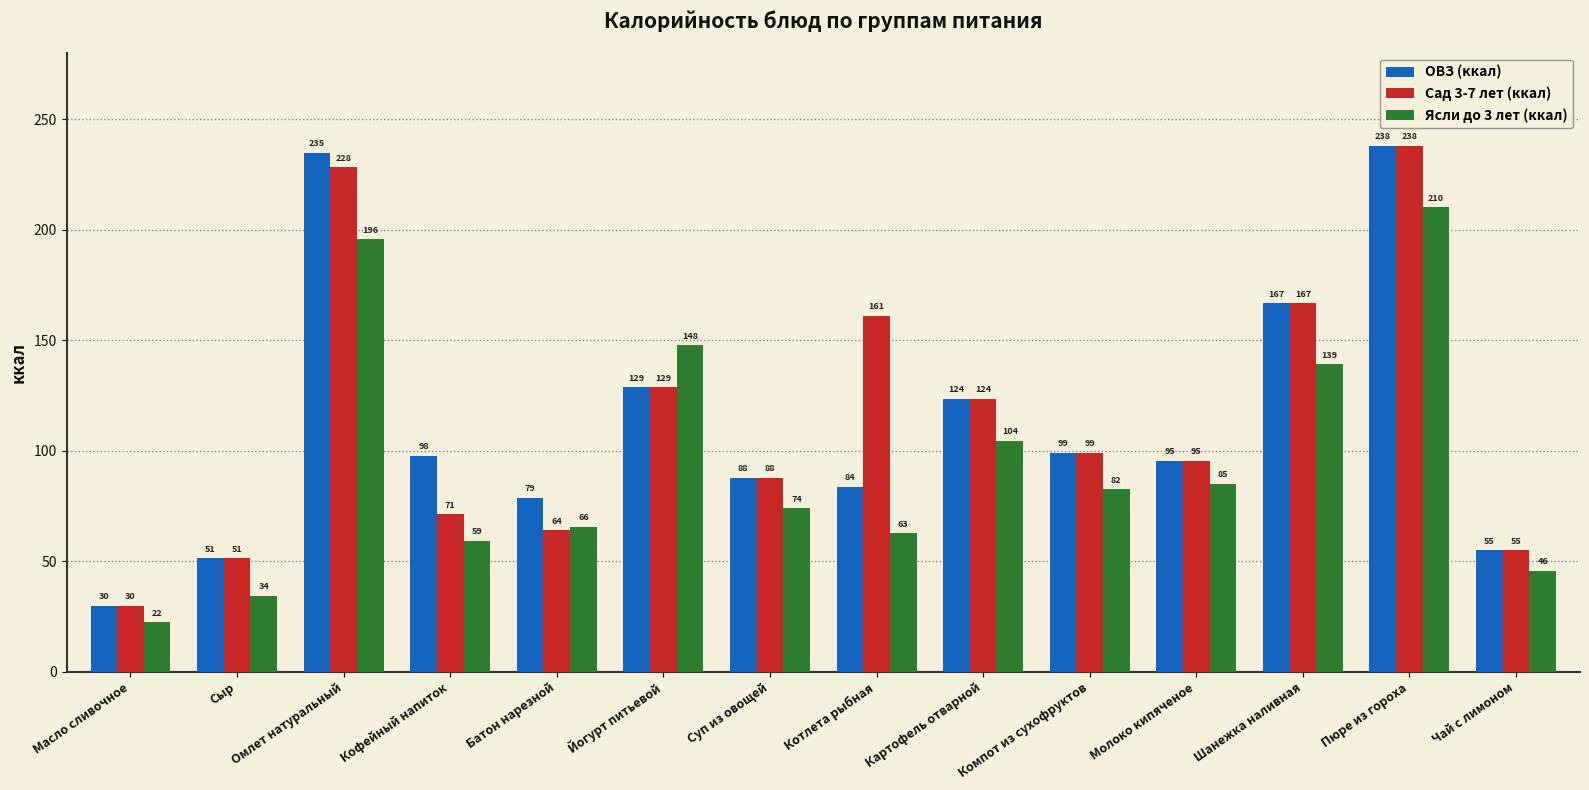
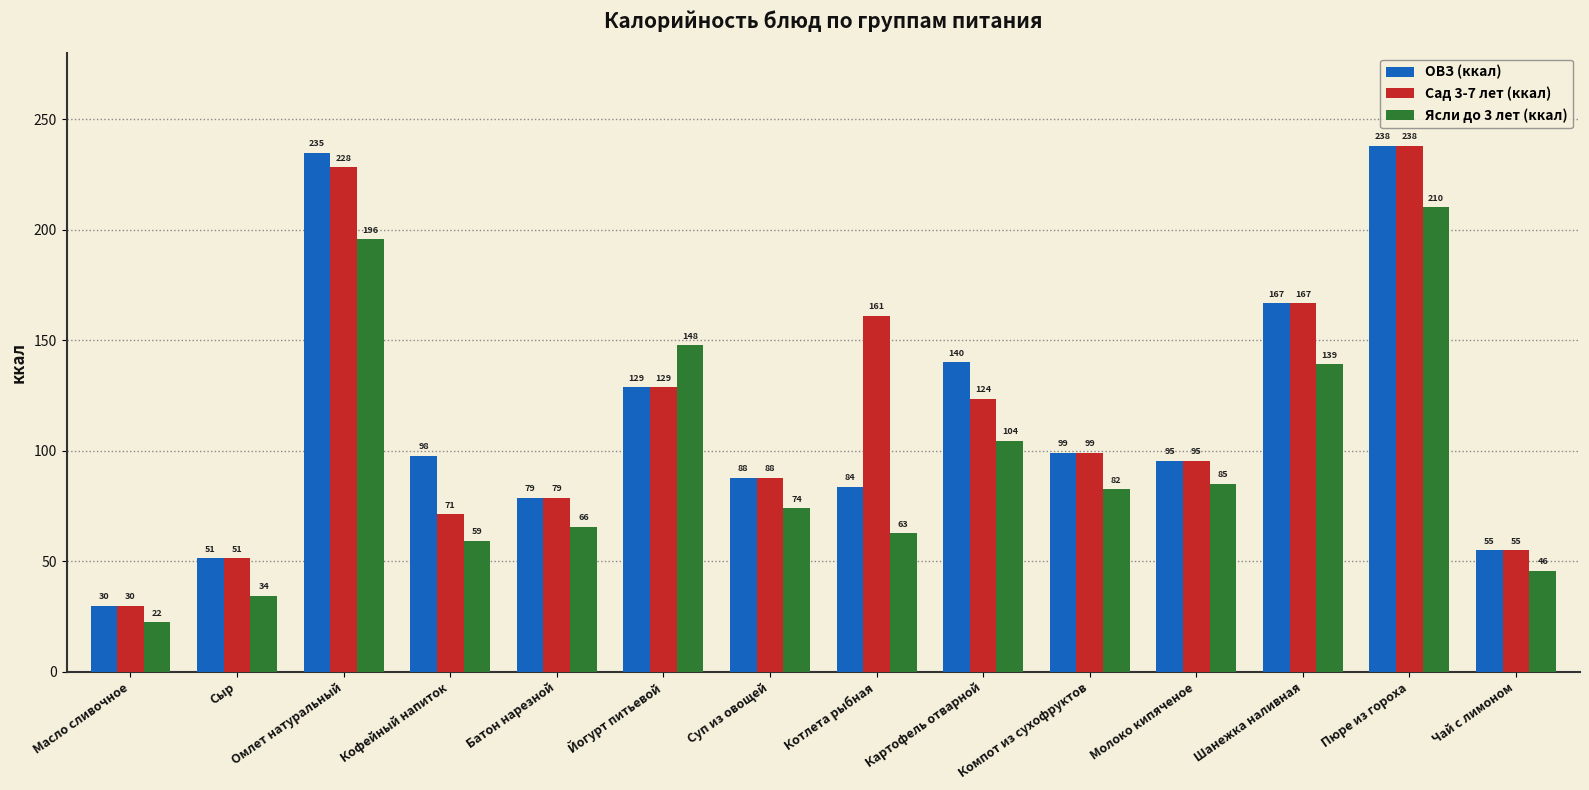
  {
    "ОВЗ (ккал)": {
      "Масло сливочное": 30,
      "Сыр": 51,
      "Омлет натуральный": 235,
      "Кофейный напиток": 98,
      "Батон нарезной": 79,
      "Йогурт питьевой": 129,
      "Суп из овощей": 88,
      "Котлета рыбная": 84,
-     "Картофель отварной": 124,
+     "Картофель отварной": 140,
      "Компот из сухофруктов": 99,
      "Молоко кипяченое": 95,
      "Шанежка наливная": 167,
      "Пюре из гороха": 238,
      "Чай с лимоном": 55
    },
    "Сад 3-7 лет (ккал)": {
      "Масло сливочное": 30,
      "Сыр": 51,
      "Омлет натуральный": 228,
      "Кофейный напиток": 71,
-     "Батон нарезной": 64,
+     "Батон нарезной": 79,
      "Йогурт питьевой": 129,
      "Суп из овощей": 88,
      "Котлета рыбная": 161,
      "Картофель отварной": 124,
      "Компот из сухофруктов": 99,
      "Молоко кипяченое": 95,
      "Шанежка наливная": 167,
      "Пюре из гороха": 238,
      "Чай с лимоном": 55
    },
    "Ясли до 3 лет (ккал)": {
      "Масло сливочное": 22,
      "Сыр": 34,
      "Омлет натуральный": 196,
      "Кофейный напиток": 59,
      "Батон нарезной": 66,
      "Йогурт питьевой": 148,
      "Суп из овощей": 74,
      "Котлета рыбная": 63,
      "Картофель отварной": 104,
      "Компот из сухофруктов": 82,
      "Молоко кипяченое": 85,
      "Шанежка наливная": 139,
      "Пюре из гороха": 210,
      "Чай с лимоном": 46
    }
  }
